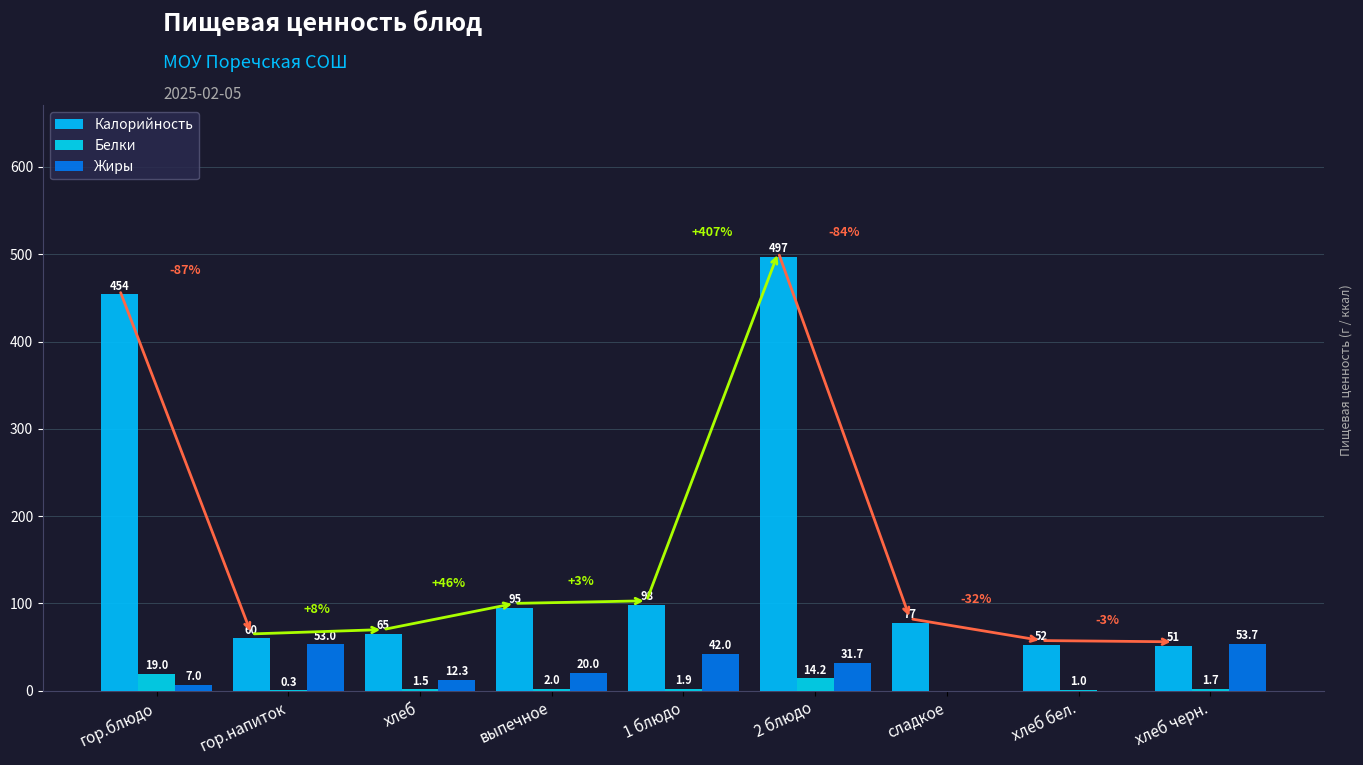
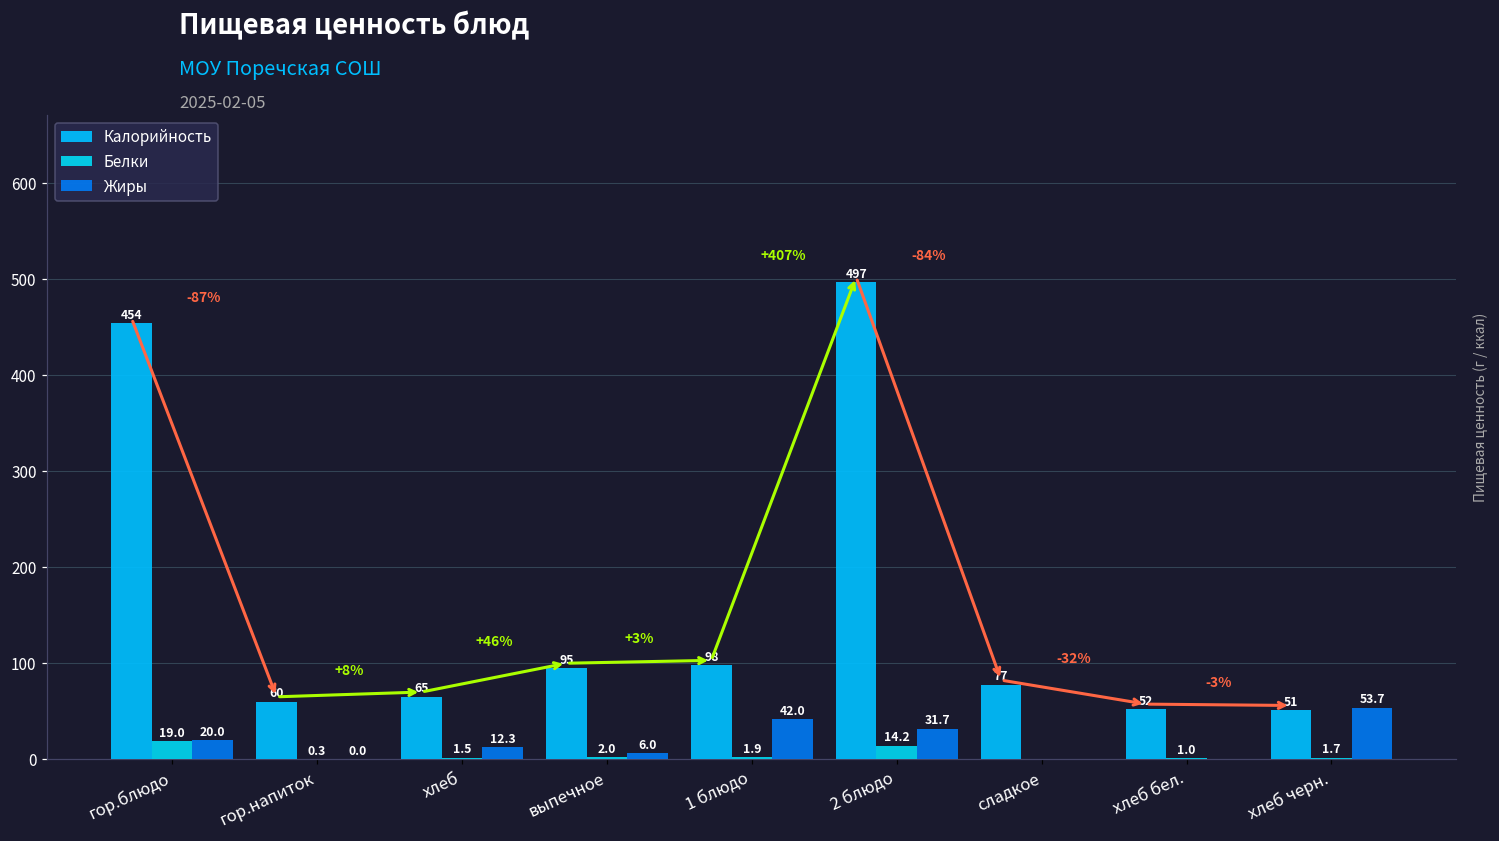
  {
    "Жиры": {
-     "гор.блюдо": 7.0,
-     "гор.напиток": 53.0,
+     "гор.блюдо": 20.0,
+     "гор.напиток": 0.0,
      "хлеб": 12.3,
-     "выпечное": 20.0,
+     "выпечное": 6.0,
      "1 блюдо": 42.0,
      "2 блюдо": 31.7,
      "хлеб черн.": 53.7
    }
  }
